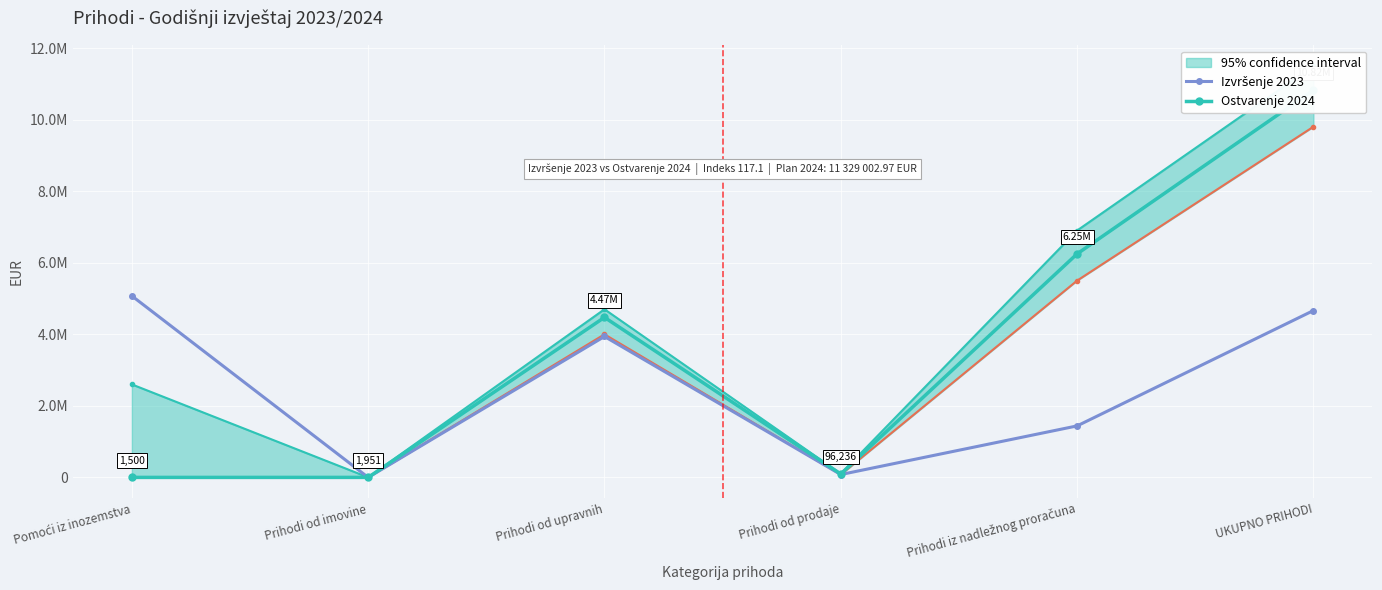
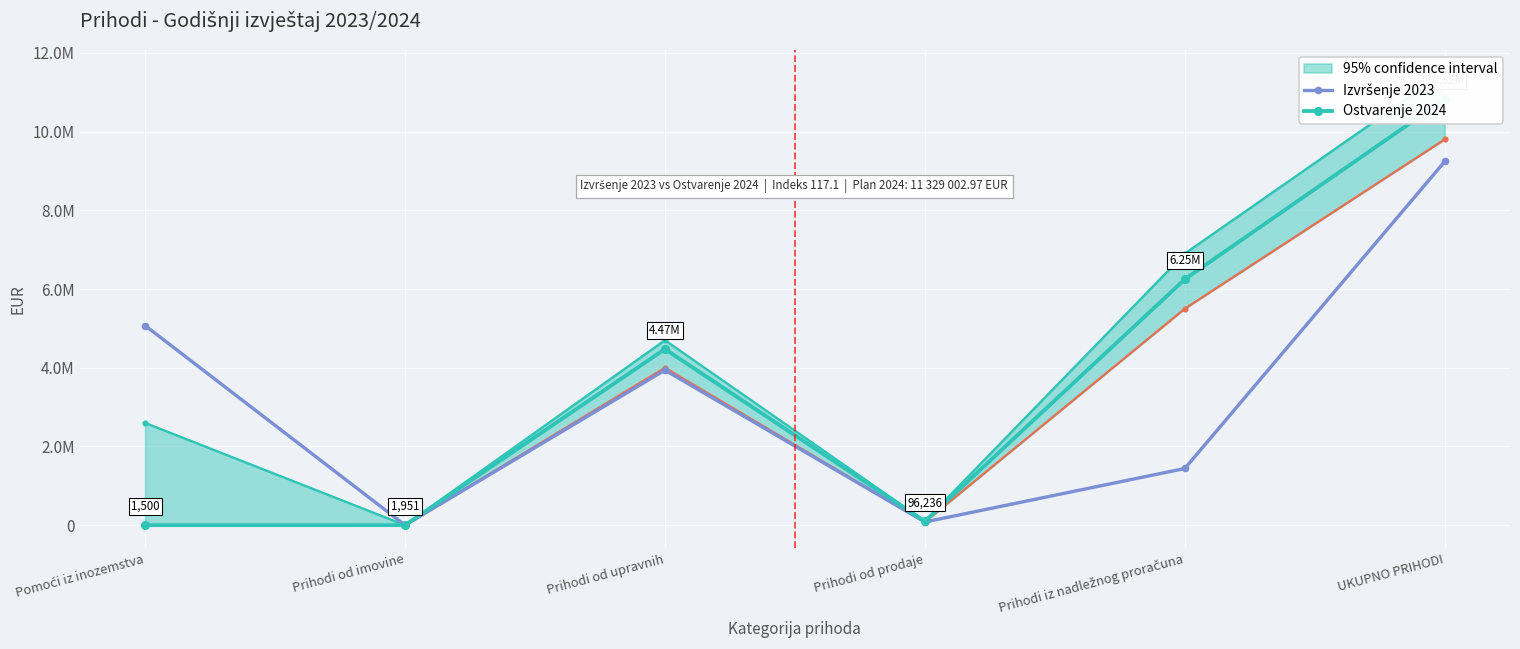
  {
    "Izvršenje 2023": {
      "Pomoći iz inozemstva": 5100000,
      "Prihodi iz nadležnog proračuna": 1400000,
-     "UKUPNO PRIHODI": 4700000
+     "UKUPNO PRIHODI": 9200000
    }
  }
